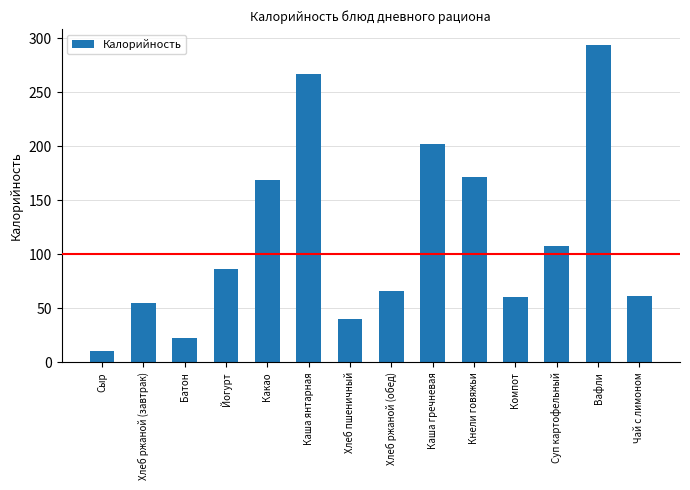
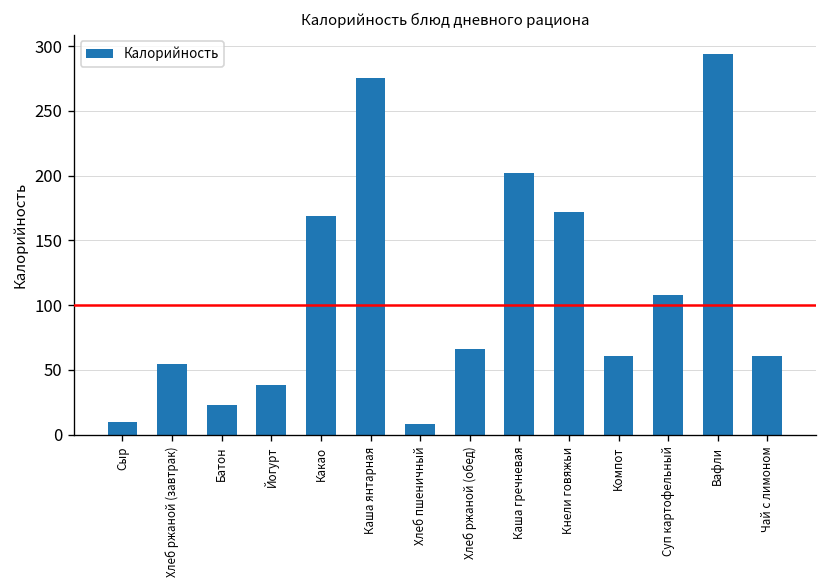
  {
    "Сыр": 10,
    "Хлеб ржаной (завтрак)": 55,
    "Батон": 23,
-   "Йогурт": 86,
+   "Йогурт": 39,
    "Какао": 169,
-   "Каша янтарная": 267,
-   "Хлеб пшеничный": 40,
+   "Каша янтарная": 276,
+   "Хлеб пшеничный": 8,
    "Хлеб ржаной (обед)": 66,
    "Каша гречневая": 202,
    "Кнели говяжьи": 172,
    "Компот": 61,
    "Суп картофельный": 108,
    "Вафли": 294,
    "Чай с лимоном": 61
  }
